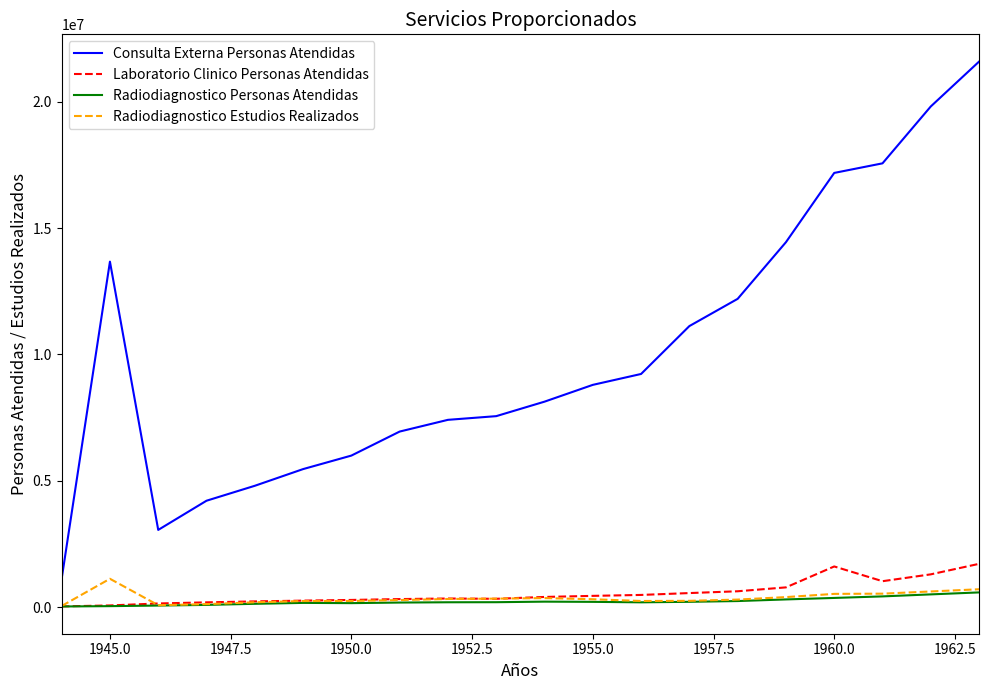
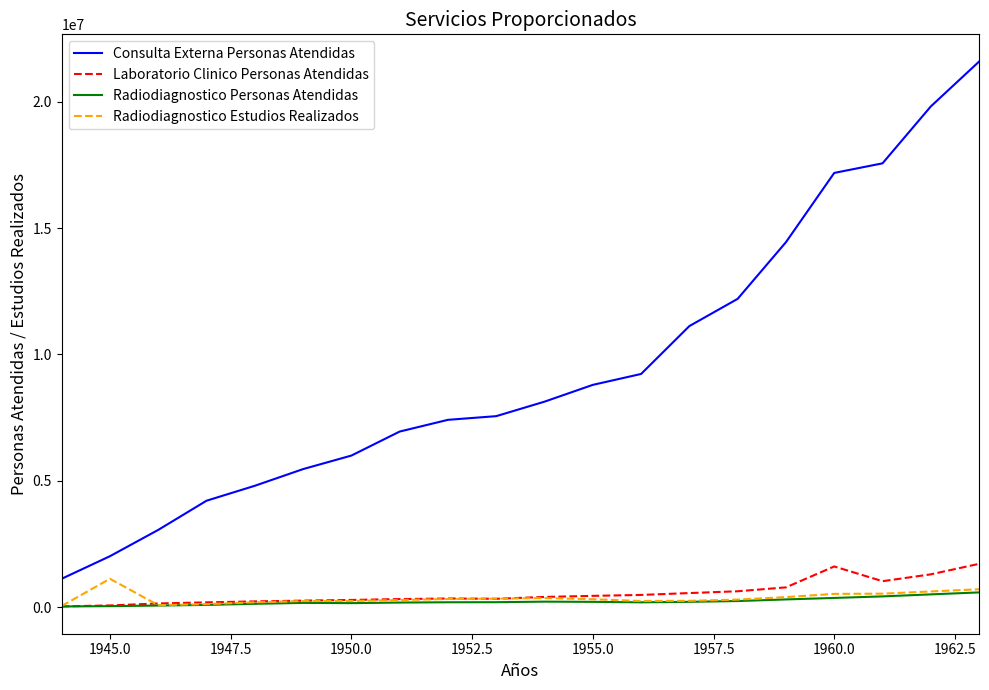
  {
    "Consulta Externa Personas Atendidas": {
-     "1945.0": 13700000,
+     "1945.0": 2000000,
      "1950.0": 6000000,
      "1955.0": 8800000,
      "1960.0": 17200000
    },
    "Laboratorio Clinico Personas Atendidas": {
      "1955.0": 400000,
      "1960.0": 1600000
    },
    "Radiodiagnostico Personas Atendidas": {
      "1955.0": 200000,
      "1960.0": 400000
    },
    "Radiodiagnostico Estudios Realizados": {
      "1945.0": 1100000,
      "1955.0": 300000,
      "1960.0": 500000
    }
  }
